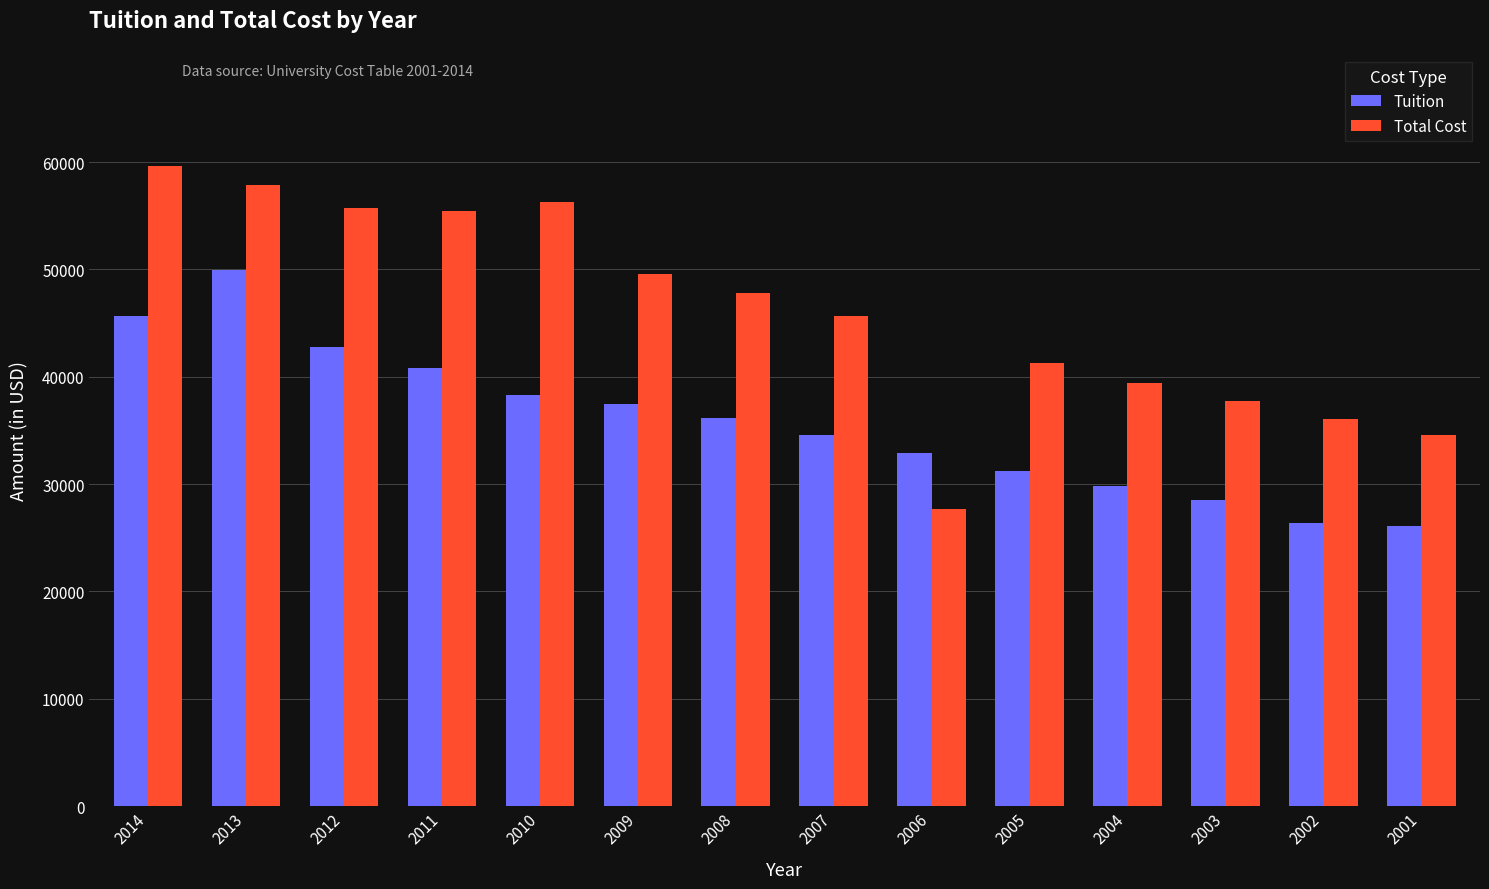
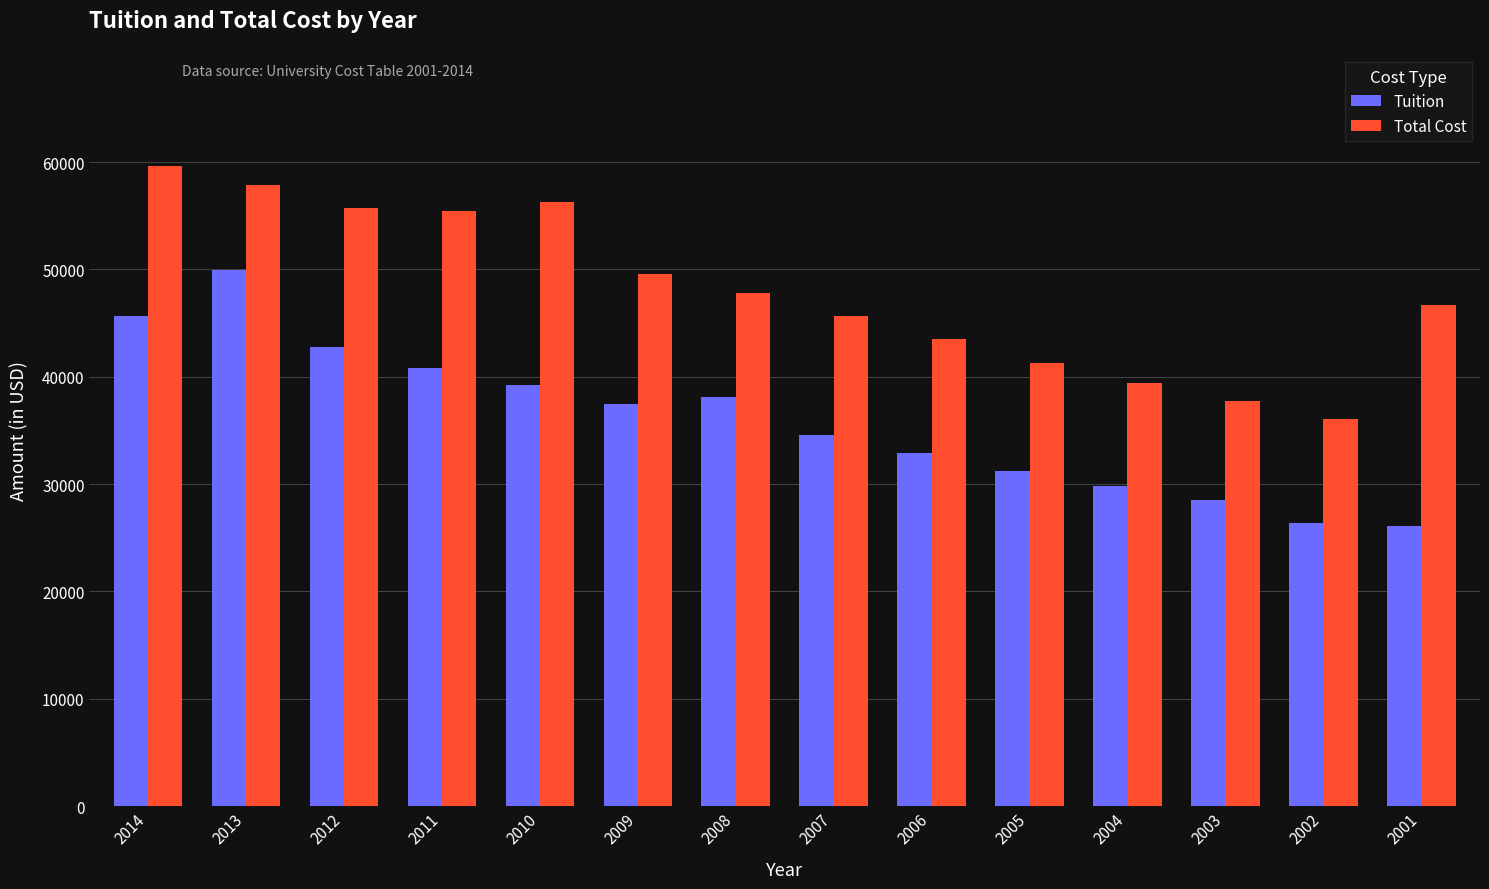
  {
    "Tuition": {
      "2014": 45700,
      "2013": 49900,
      "2012": 42700,
      "2011": 40800,
-     "2010": 38300,
+     "2010": 39300,
      "2009": 37500,
-     "2008": 36200,
+     "2008": 38100,
      "2007": 34600,
      "2006": 32900,
      "2005": 31200,
      "2004": 29800,
      "2003": 28500,
      "2002": 26400,
      "2001": 26100
    },
    "Total Cost": {
      "2014": 59600,
      "2013": 57900,
      "2012": 55800,
      "2011": 55500,
      "2010": 56300,
      "2009": 49600,
      "2008": 47800,
      "2007": 45700,
-     "2006": 27700,
+     "2006": 43500,
      "2005": 41300,
      "2004": 39400,
      "2003": 37700,
      "2002": 36100,
-     "2001": 34500
+     "2001": 46700
    }
  }
